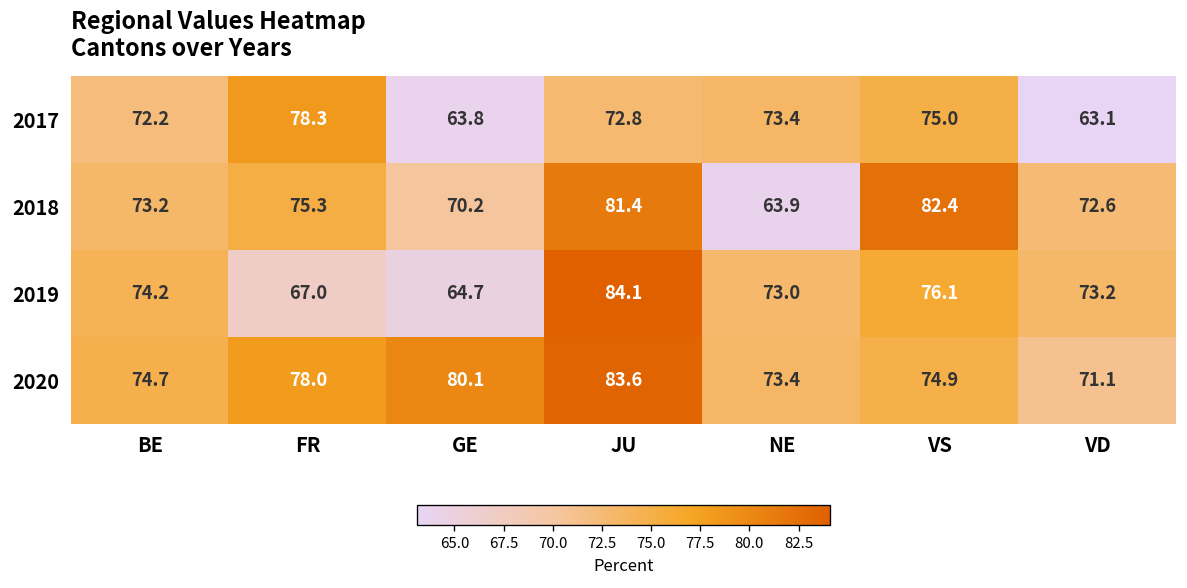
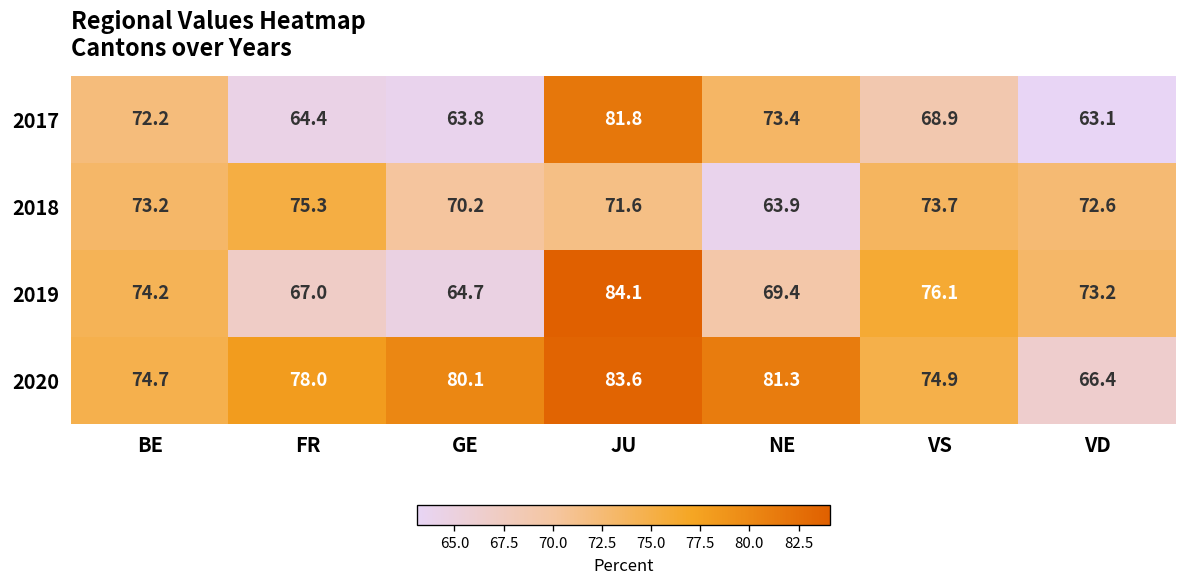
  {
    "2017": {
      "BE": 72.2,
-     "FR": 78.3,
+     "FR": 64.4,
      "GE": 63.8,
-     "JU": 72.8,
+     "JU": 81.8,
      "NE": 73.4,
-     "VS": 75.0,
+     "VS": 68.9,
      "VD": 63.1
    },
    "2018": {
      "BE": 73.2,
      "FR": 75.3,
      "GE": 70.2,
-     "JU": 81.4,
+     "JU": 71.6,
      "NE": 63.9,
-     "VS": 82.4,
+     "VS": 73.7,
      "VD": 72.6
    },
    "2019": {
      "BE": 74.2,
      "FR": 67.0,
      "GE": 64.7,
      "JU": 84.1,
-     "NE": 73.0,
+     "NE": 69.4,
      "VS": 76.1,
      "VD": 73.2
    },
    "2020": {
      "BE": 74.7,
      "FR": 78.0,
      "GE": 80.1,
      "JU": 83.6,
-     "NE": 73.4,
+     "NE": 81.3,
      "VS": 74.9,
-     "VD": 71.1
+     "VD": 66.4
    }
  }
